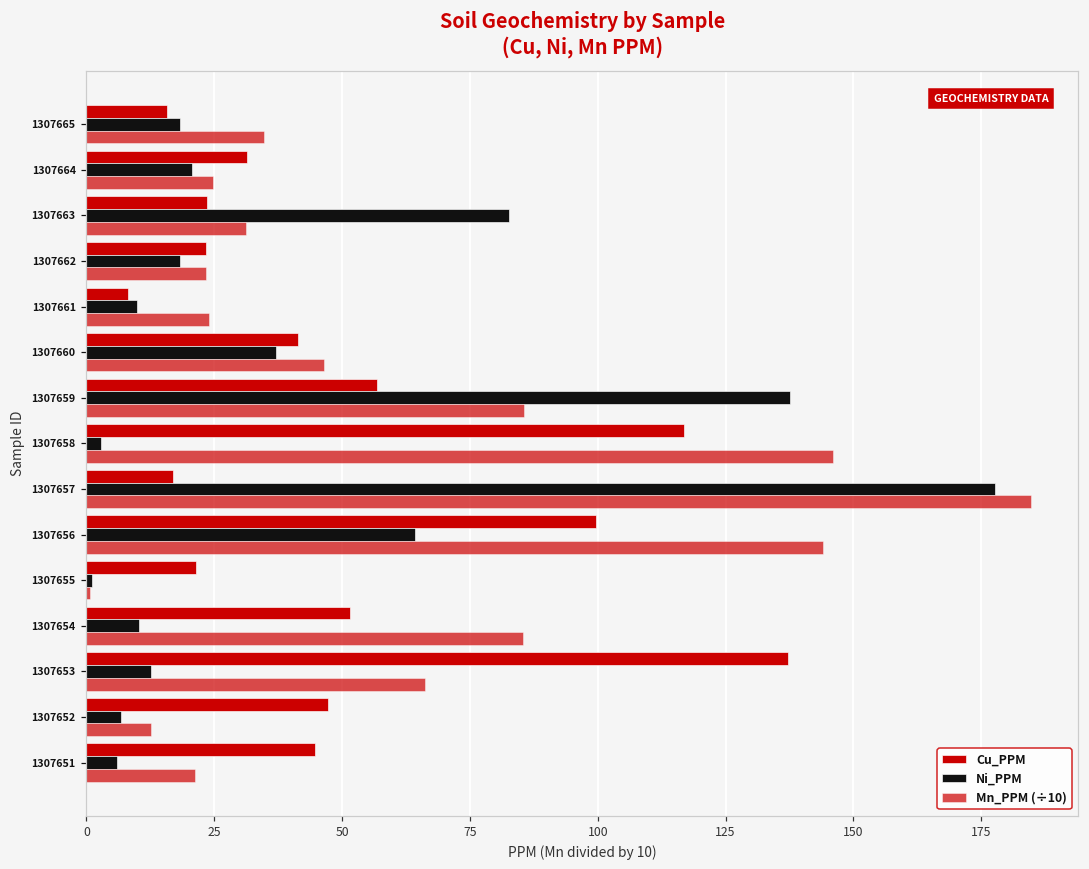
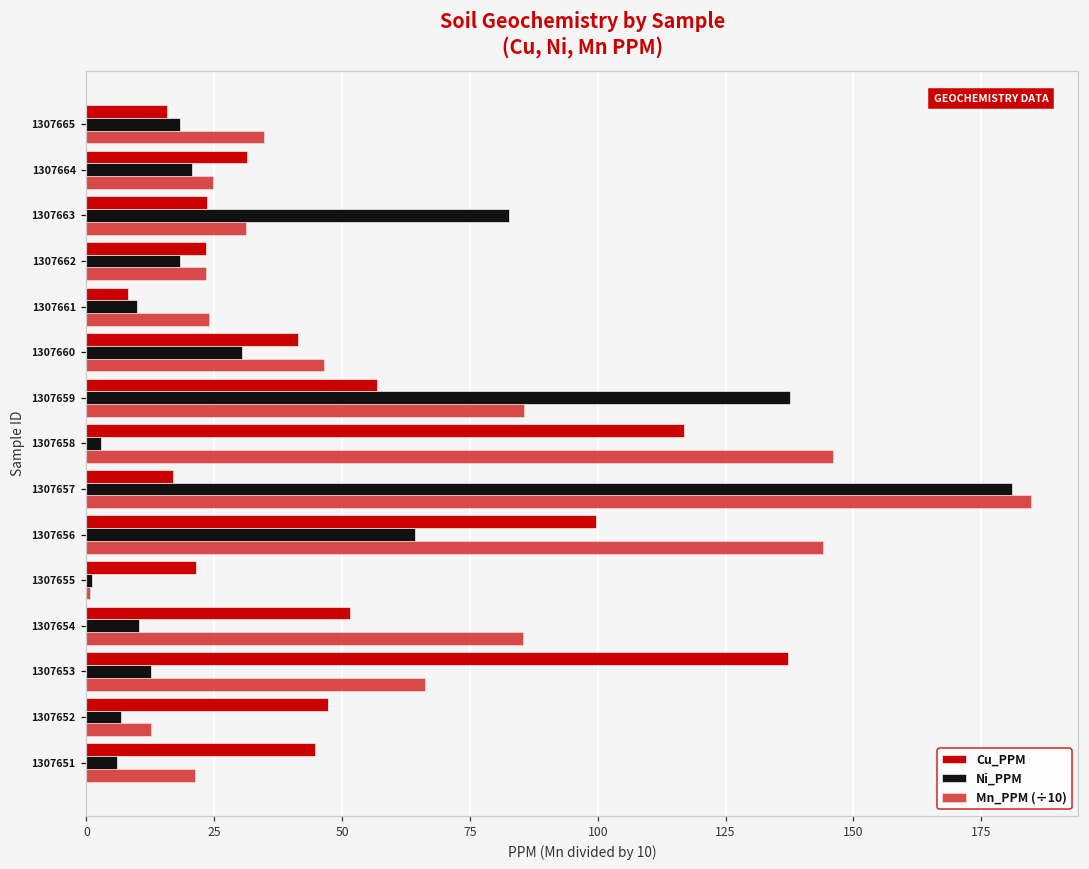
  {
    "Ni_PPM": {
      "1307665": 18,
      "1307664": 21,
      "1307663": 83,
      "1307662": 18,
      "1307661": 10,
-     "1307660": 37,
+     "1307660": 31,
      "1307659": 138,
      "1307658": 3,
-     "1307657": 178,
+     "1307657": 181,
      "1307656": 64,
      "1307655": 1,
      "1307654": 10,
      "1307653": 13,
      "1307652": 7,
      "1307651": 6
    }
  }
